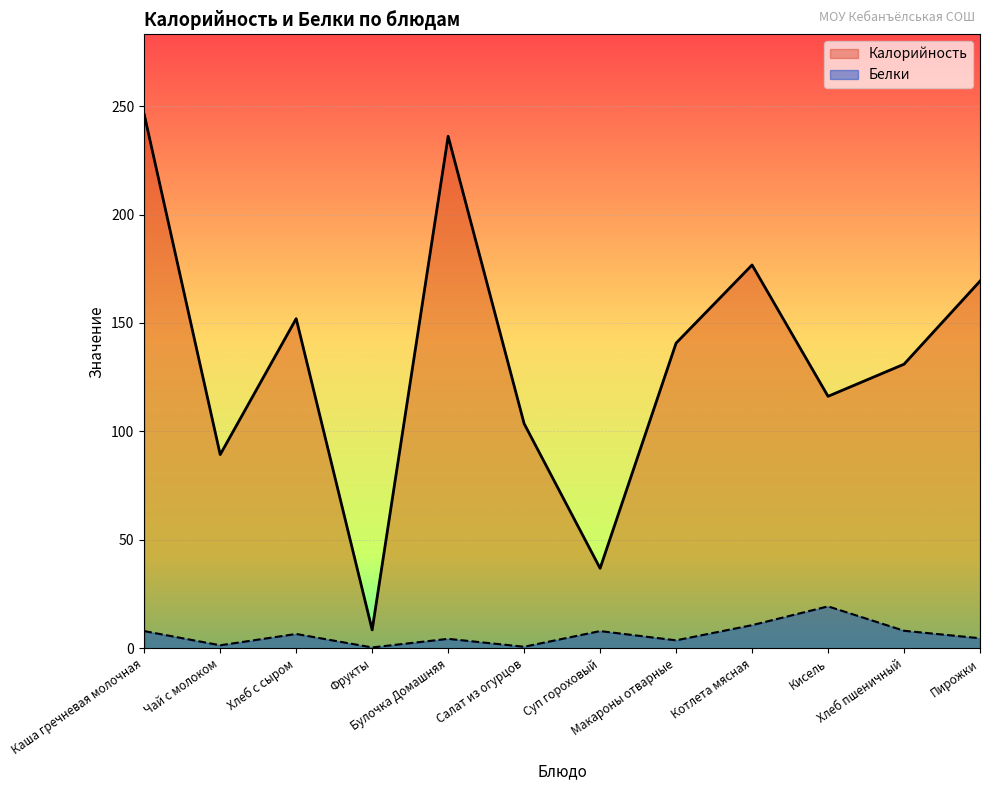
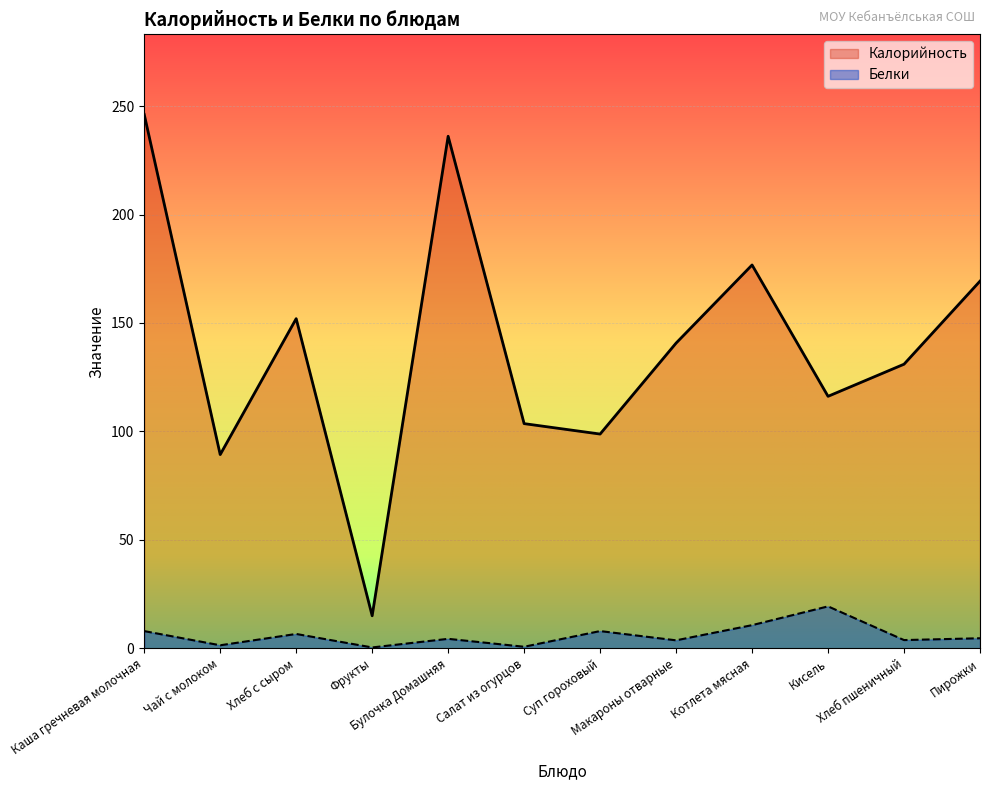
  {
    "Калорийность": {
      "Каша гречневая молочная": 246,
      "Чай с молоком": 89,
      "Хлеб с сыром": 152,
-     "Фрукты": 9,
+     "Фрукты": 15,
      "Булочка Домашняя": 236,
      "Салат из огурцов": 104,
-     "Суп гороховый": 37,
+     "Суп гороховый": 99,
      "Макароны отварные": 141,
      "Котлета мясная": 177,
      "Кисель": 116,
      "Хлеб пшеничный": 131,
      "Пирожки": 169
    },
    "Белки": {
      "Каша гречневая молочная": 8,
      "Чай с молоком": 1,
      "Хлеб с сыром": 7,
      "Фрукты": 0,
      "Булочка Домашняя": 4,
      "Салат из огурцов": 1,
      "Суп гороховый": 8,
      "Макароны отварные": 4,
      "Котлета мясная": 11,
      "Кисель": 19,
-     "Хлеб пшеничный": 8,
+     "Хлеб пшеничный": 4,
      "Пирожки": 5
    }
  }
